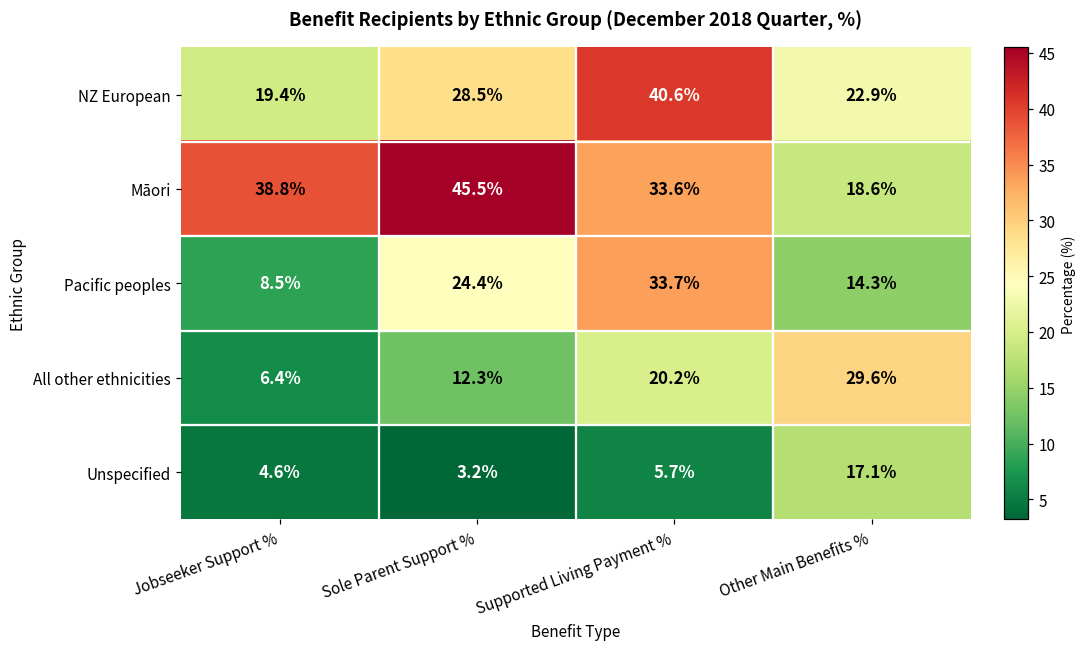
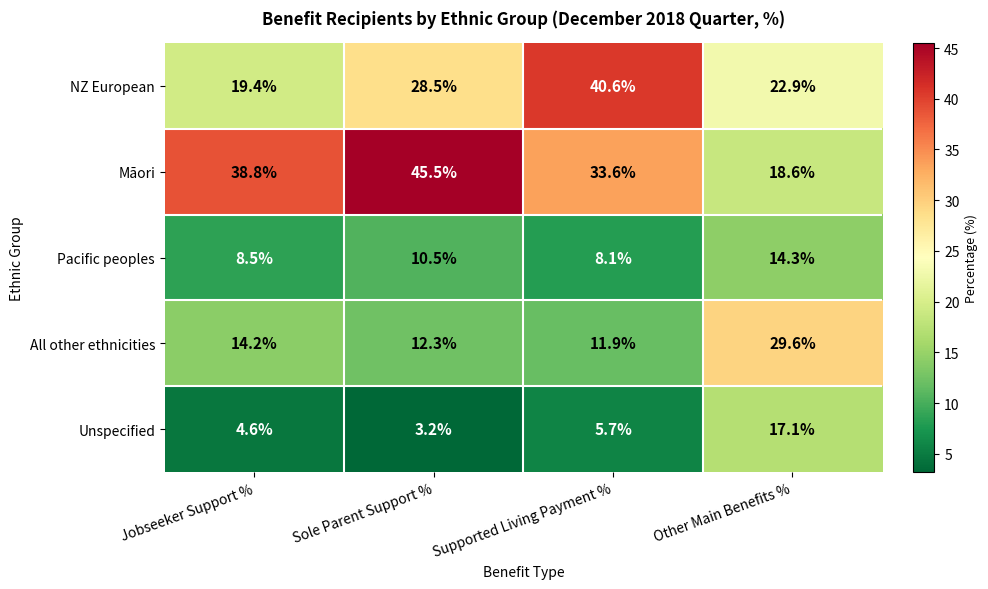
  {
    "NZ European": {
      "Jobseeker Support %": "19.4%",
      "Sole Parent Support %": "28.5%",
      "Supported Living Payment %": "40.6%",
      "Other Main Benefits %": "22.9%"
    },
    "Māori": {
      "Jobseeker Support %": "38.8%",
      "Sole Parent Support %": "45.5%",
      "Supported Living Payment %": "33.6%",
      "Other Main Benefits %": "18.6%"
    },
    "Pacific peoples": {
      "Jobseeker Support %": "8.5%",
-     "Sole Parent Support %": "24.4%",
-     "Supported Living Payment %": "33.7%",
+     "Sole Parent Support %": "10.5%",
+     "Supported Living Payment %": "8.1%",
      "Other Main Benefits %": "14.3%"
    },
    "All other ethnicities": {
-     "Jobseeker Support %": "6.4%",
+     "Jobseeker Support %": "14.2%",
      "Sole Parent Support %": "12.3%",
-     "Supported Living Payment %": "20.2%",
+     "Supported Living Payment %": "11.9%",
      "Other Main Benefits %": "29.6%"
    },
    "Unspecified": {
      "Jobseeker Support %": "4.6%",
      "Sole Parent Support %": "3.2%",
      "Supported Living Payment %": "5.7%",
      "Other Main Benefits %": "17.1%"
    }
  }
